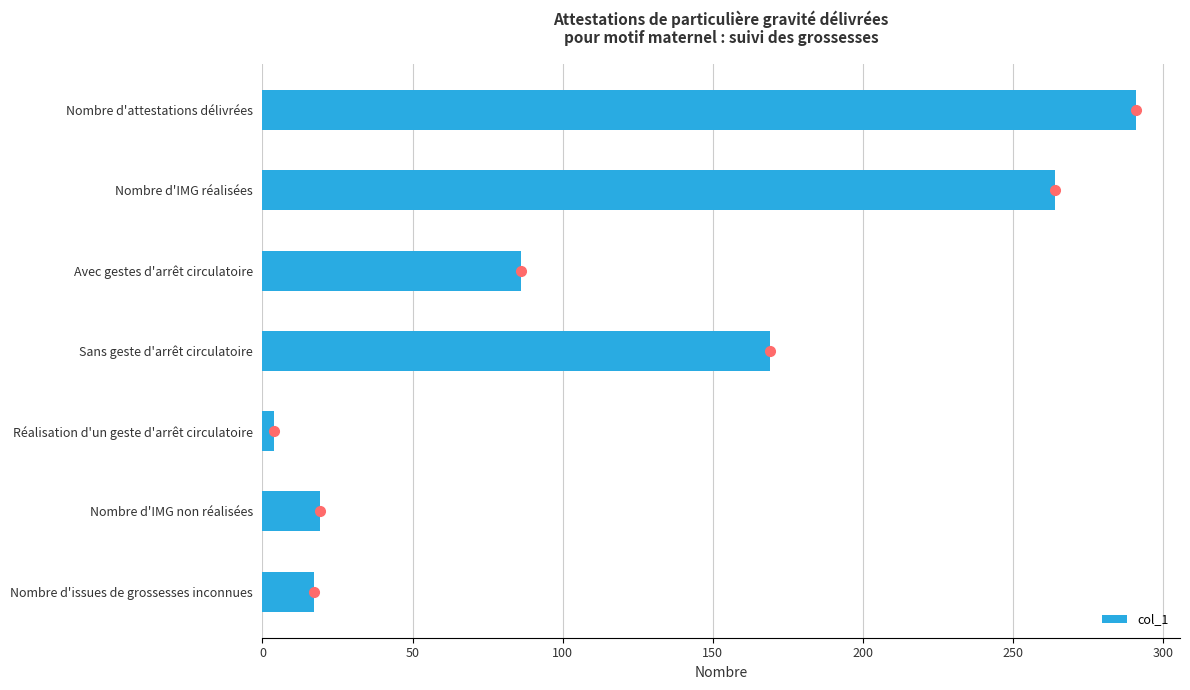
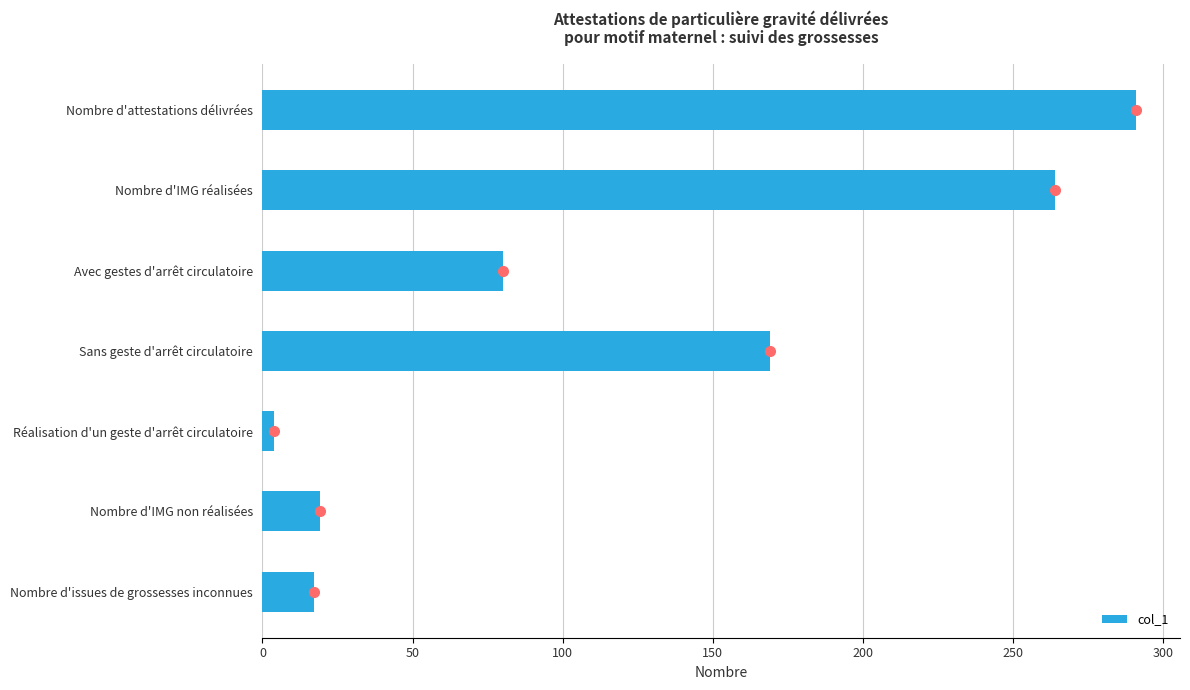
  {
    "col_1": {
      "Nombre d'attestations délivrées": 291,
      "Nombre d'IMG réalisées": 264,
-     "Avec gestes d'arrêt circulatoire": 86,
+     "Avec gestes d'arrêt circulatoire": 80,
      "Sans geste d'arrêt circulatoire": 169,
      "Réalisation d'un geste d'arrêt circulatoire": 4,
      "Nombre d'IMG non réalisées": 19,
      "Nombre d'issues de grossesses inconnues": 17
    }
  }
